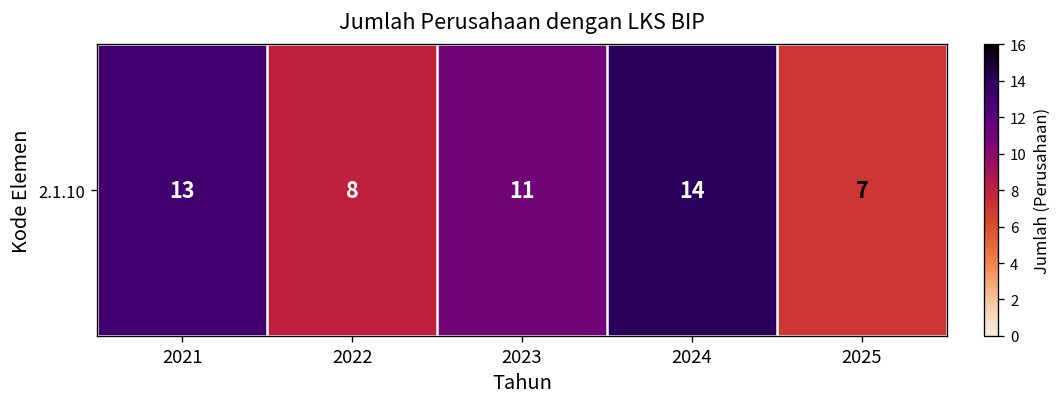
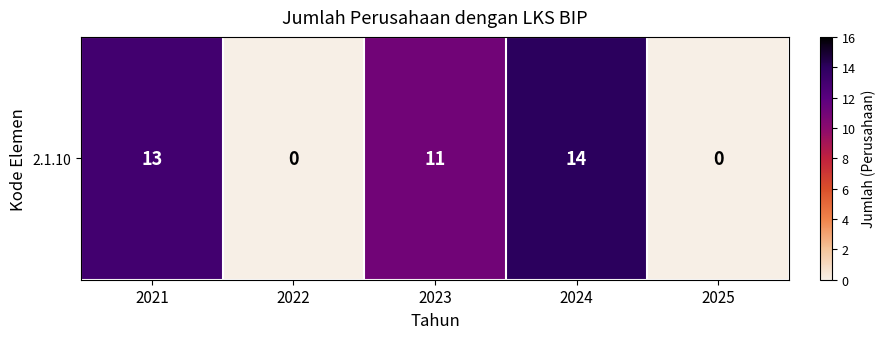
  {
    "2.1.10": {
      "2021": 13,
-     "2022": 8,
+     "2022": 0,
      "2023": 11,
      "2024": 14,
-     "2025": 7
+     "2025": 0
    }
  }
